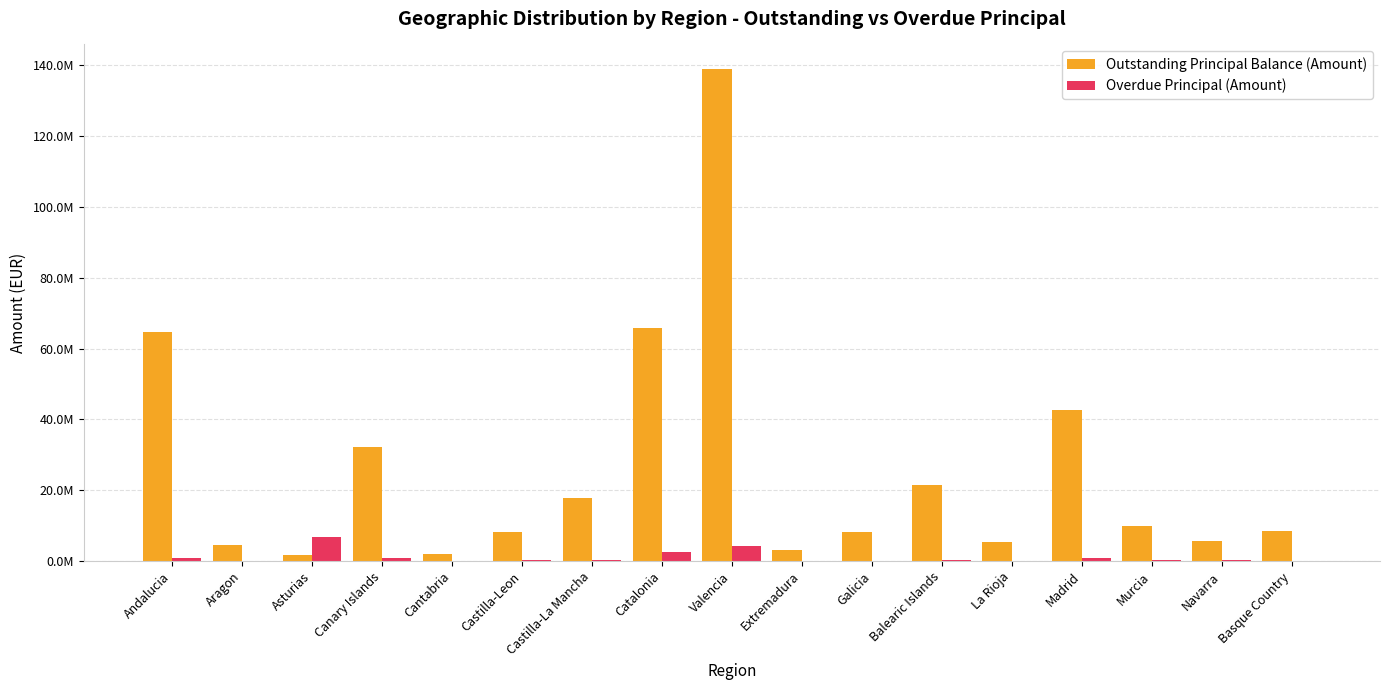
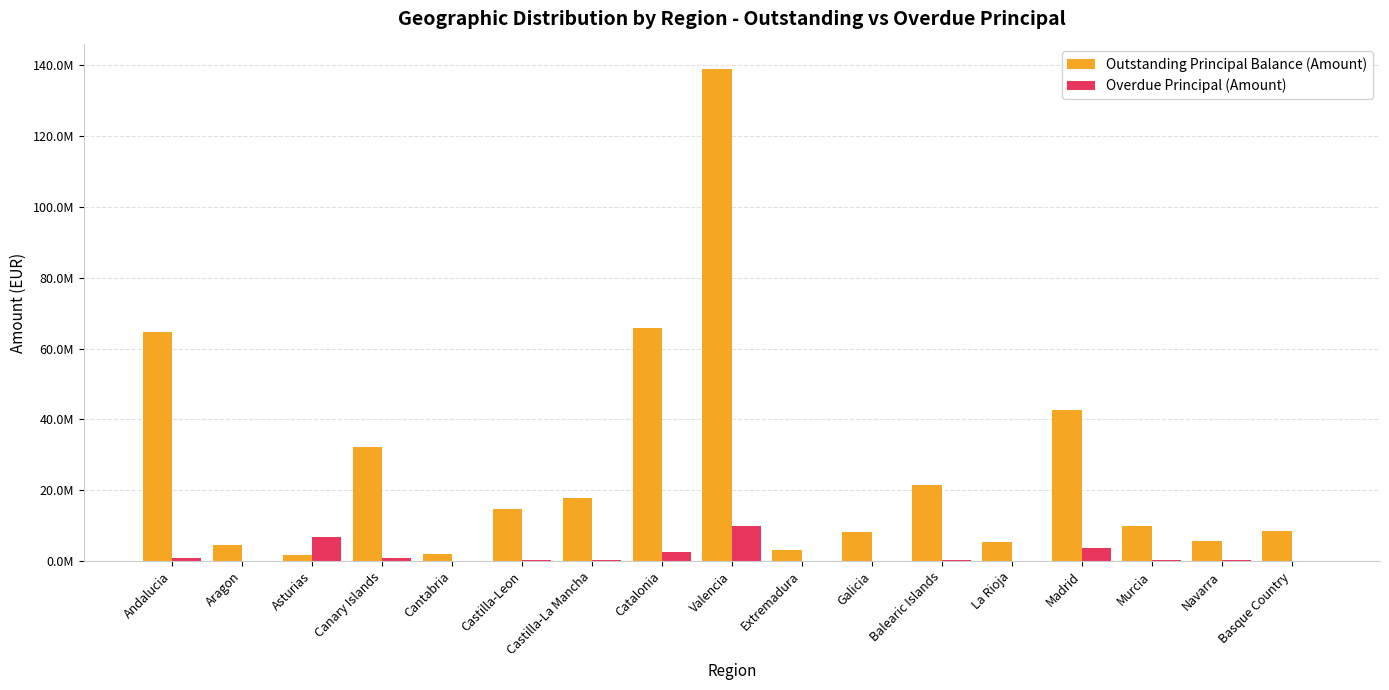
  {
    "Outstanding Principal Balance (Amount)": {
      "Andalucia": 65000000,
      "Aragon": 4000000,
      "Asturias": 2000000,
      "Canary Islands": 32000000,
      "Cantabria": 2000000,
-     "Castilla-Leon": 8000000,
+     "Castilla-Leon": 15000000,
      "Castilla-La Mancha": 18000000,
      "Catalonia": 66000000,
      "Valencia": 139000000,
      "Extremadura": 3000000,
      "Galicia": 8000000,
      "Balearic Islands": 21000000,
      "La Rioja": 5000000,
      "Madrid": 43000000,
      "Murcia": 10000000,
      "Navarra": 6000000,
      "Basque Country": 8000000
    },
    "Overdue Principal (Amount)": {
      "Andalucia": 1000000,
      "Asturias": 7000000,
      "Canary Islands": 1000000,
      "Catalonia": 2000000,
-     "Valencia": 4000000,
-     "Madrid": 1000000
+     "Valencia": 10000000,
+     "Madrid": 4000000
    }
  }
